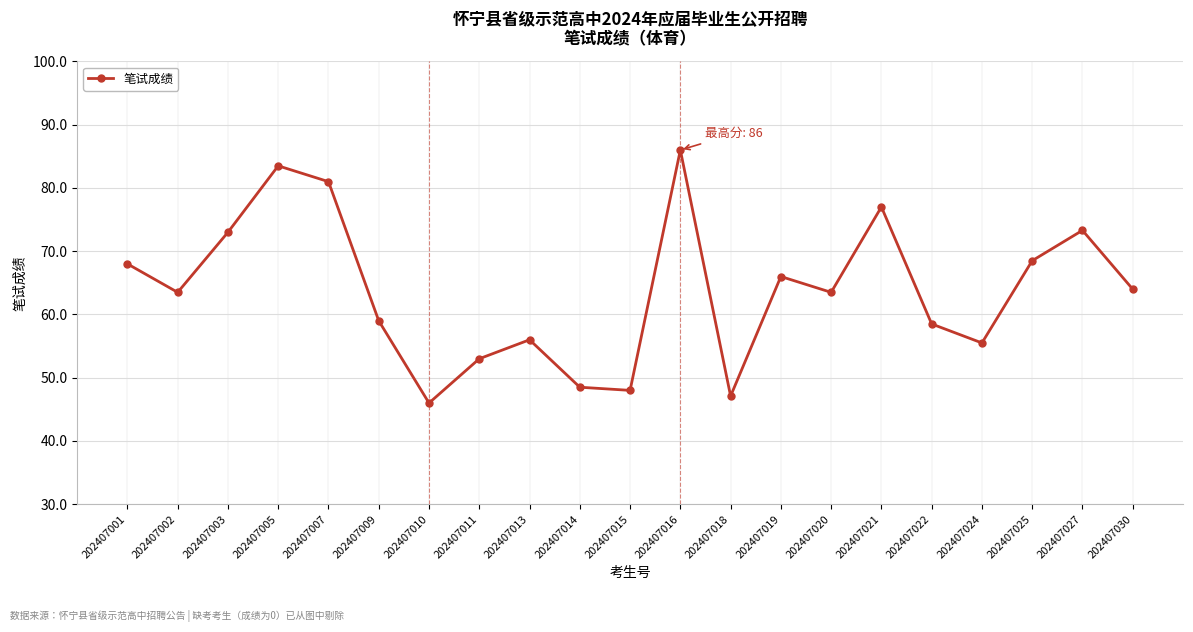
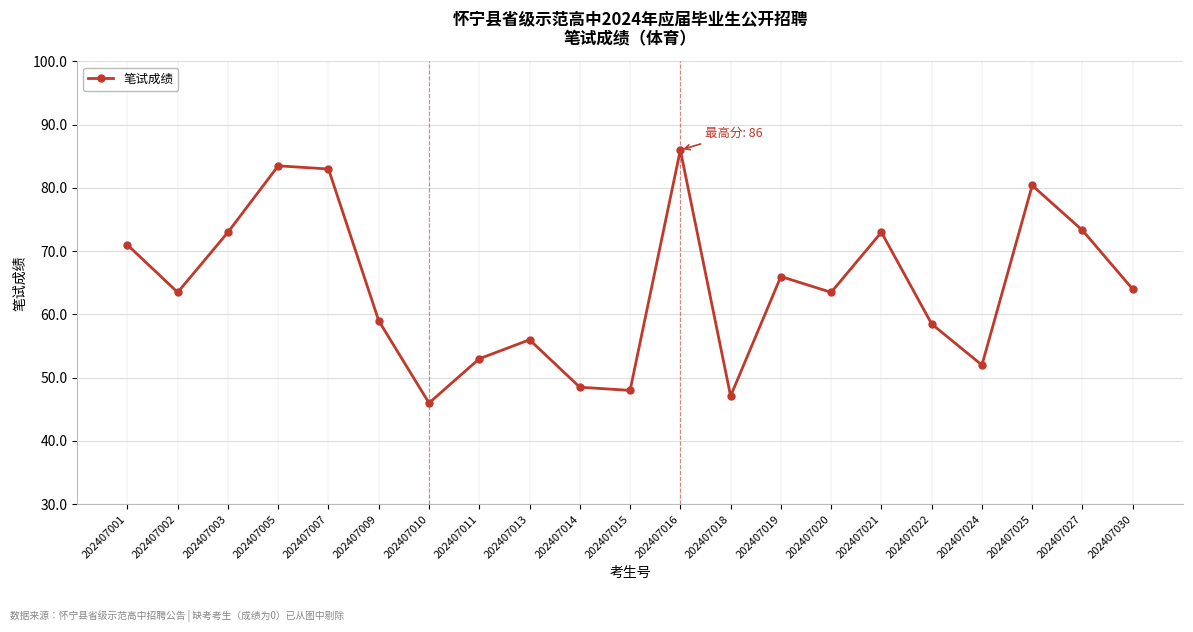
  {
-   "202407001": 68,
+   "202407001": 71,
    "202407002": 64,
    "202407003": 73,
    "202407005": 84,
-   "202407007": 81,
+   "202407007": 83,
    "202407009": 59,
    "202407010": 46,
    "202407011": 53,
    "202407013": 56,
    "202407014": 49,
    "202407015": 48,
    "202407018": 47,
    "202407019": 66,
    "202407020": 64,
-   "202407021": 77,
+   "202407021": 73,
    "202407022": 59,
-   "202407024": 56,
-   "202407025": 69,
+   "202407024": 52,
+   "202407025": 80,
    "202407027": 73,
    "202407030": 64
  }
